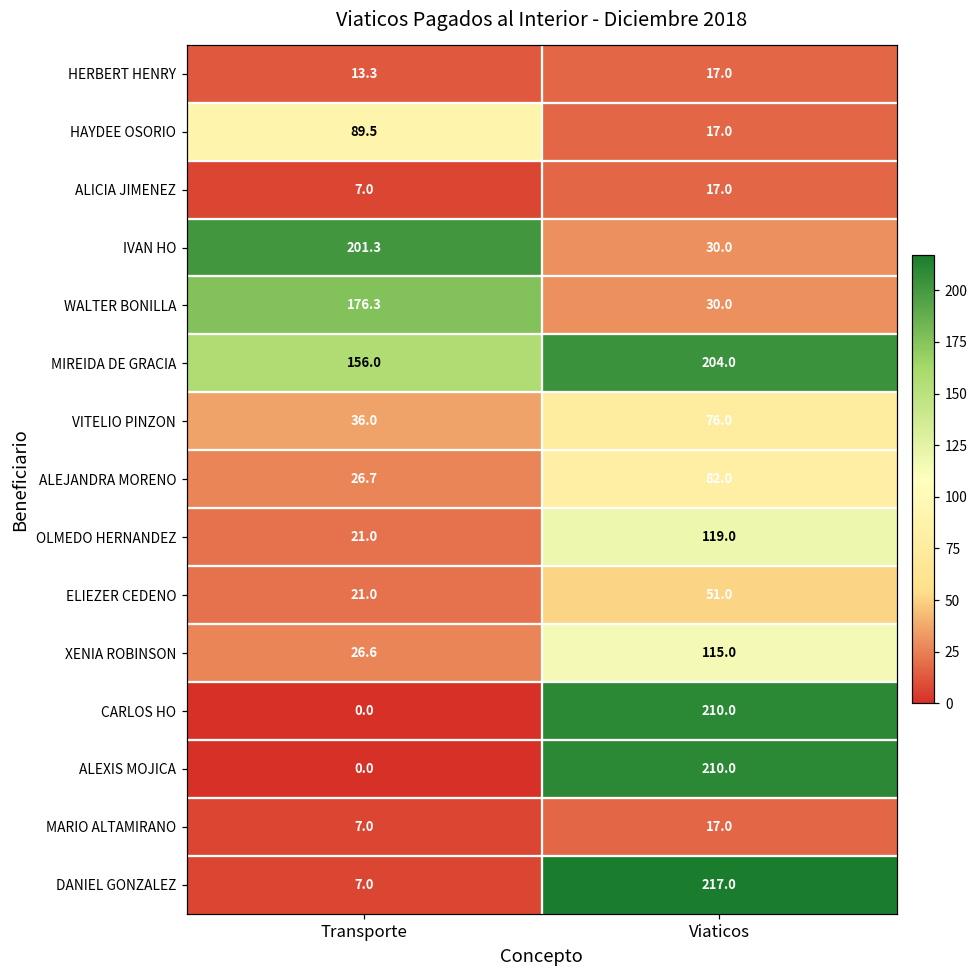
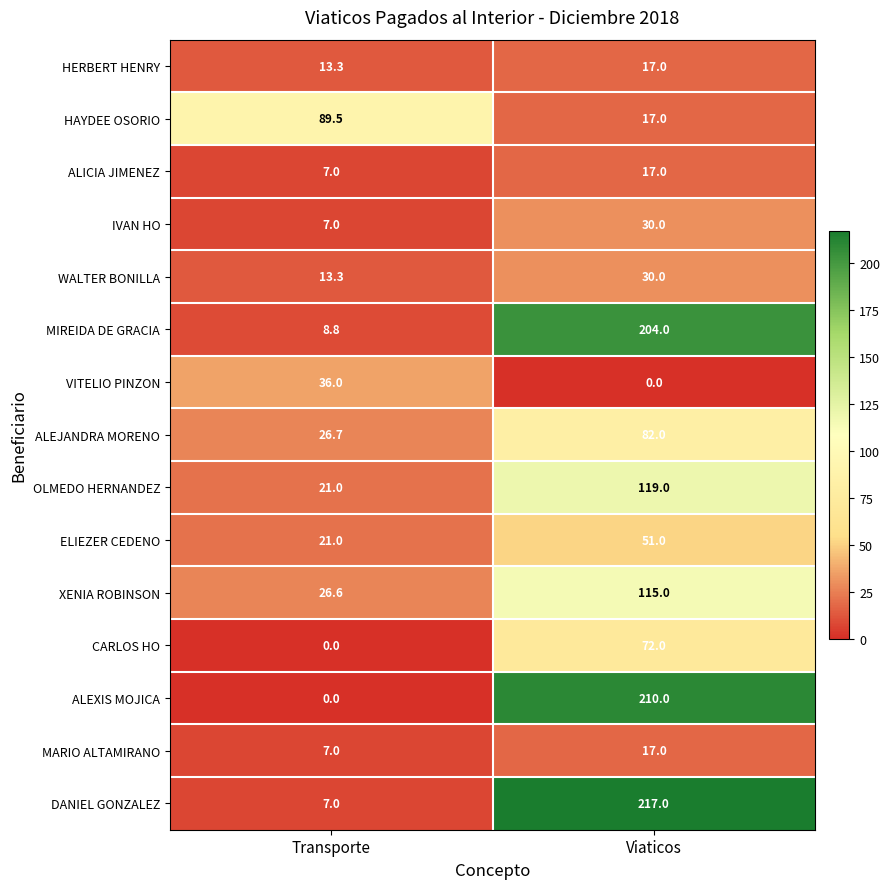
  {
    "HERBERT HENRY": {
      "Transporte": 13.3,
      "Viaticos": 17.0
    },
    "HAYDEE OSORIO": {
      "Transporte": 89.5,
      "Viaticos": 17.0
    },
    "ALICIA JIMENEZ": {
      "Transporte": 7.0,
      "Viaticos": 17.0
    },
    "IVAN HO": {
-     "Transporte": 201.3,
+     "Transporte": 7.0,
      "Viaticos": 30.0
    },
    "WALTER BONILLA": {
-     "Transporte": 176.3,
+     "Transporte": 13.3,
      "Viaticos": 30.0
    },
    "MIREIDA DE GRACIA": {
-     "Transporte": 156.0,
+     "Transporte": 8.8,
      "Viaticos": 204.0
    },
    "VITELIO PINZON": {
      "Transporte": 36.0,
-     "Viaticos": 76.0
+     "Viaticos": 0.0
    },
    "ALEJANDRA MORENO": {
      "Transporte": 26.7,
      "Viaticos": 82.0
    },
    "OLMEDO HERNANDEZ": {
      "Transporte": 21.0,
      "Viaticos": 119.0
    },
    "ELIEZER CEDENO": {
      "Transporte": 21.0,
      "Viaticos": 51.0
    },
    "XENIA ROBINSON": {
      "Transporte": 26.6,
      "Viaticos": 115.0
    },
    "CARLOS HO": {
      "Transporte": 0.0,
-     "Viaticos": 210.0
+     "Viaticos": 72.0
    },
    "ALEXIS MOJICA": {
      "Transporte": 0.0,
      "Viaticos": 210.0
    },
    "MARIO ALTAMIRANO": {
      "Transporte": 7.0,
      "Viaticos": 17.0
    },
    "DANIEL GONZALEZ": {
      "Transporte": 7.0,
      "Viaticos": 217.0
    }
  }
